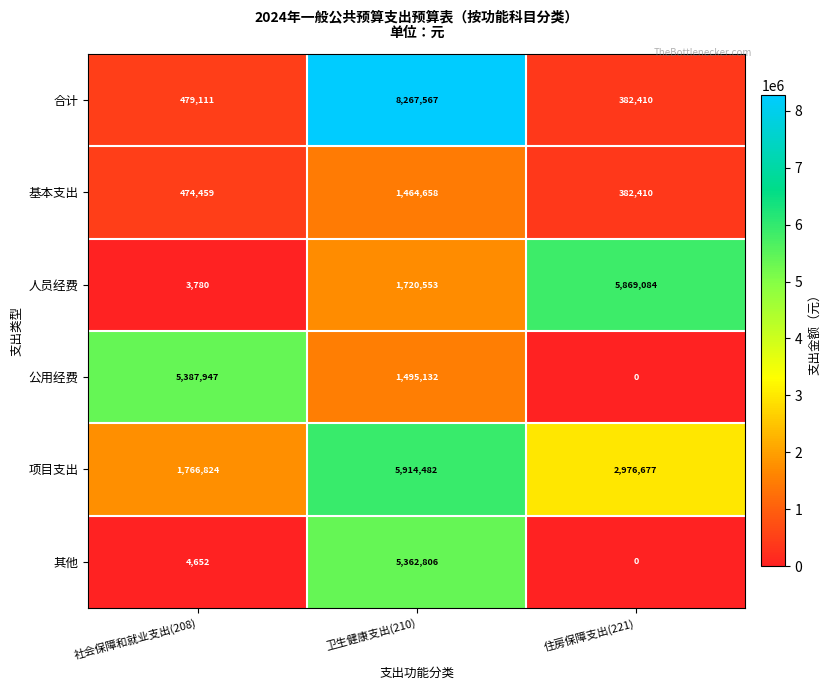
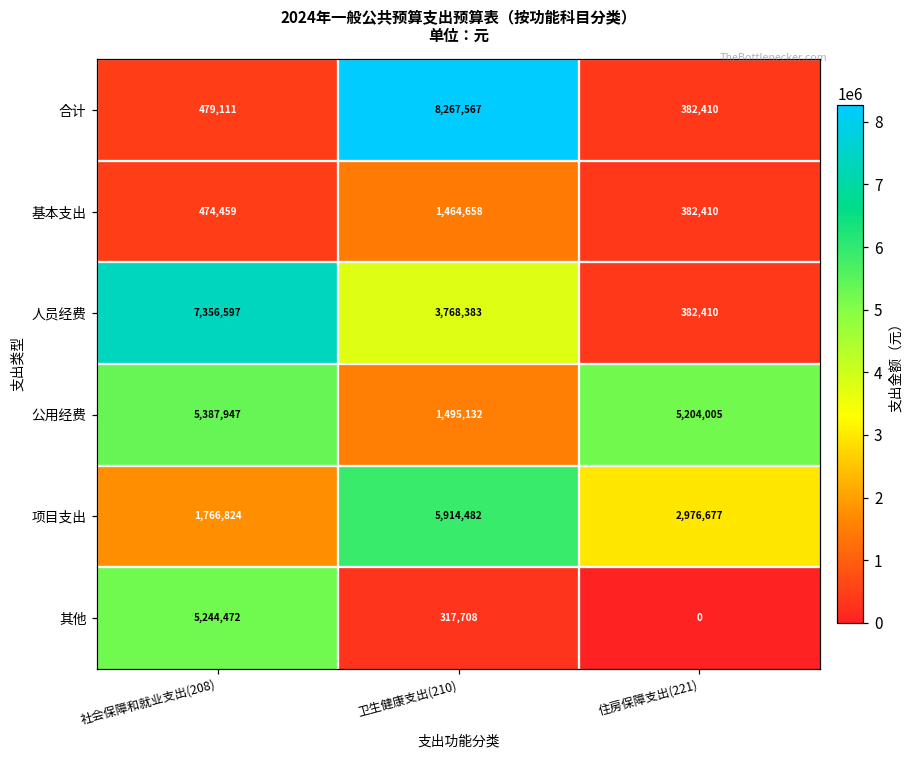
  {
    "合计": {
      "社会保障和就业支出(208)": "479,111",
      "卫生健康支出(210)": "8,267,567",
      "住房保障支出(221)": "382,410"
    },
    "基本支出": {
      "社会保障和就业支出(208)": "474,459",
      "卫生健康支出(210)": "1,464,658",
      "住房保障支出(221)": "382,410"
    },
    "人员经费": {
-     "社会保障和就业支出(208)": "3,780",
-     "卫生健康支出(210)": "1,720,553",
-     "住房保障支出(221)": "5,869,084"
+     "社会保障和就业支出(208)": "7,356,597",
+     "卫生健康支出(210)": "3,768,383",
+     "住房保障支出(221)": "382,410"
    },
    "公用经费": {
      "社会保障和就业支出(208)": "5,387,947",
      "卫生健康支出(210)": "1,495,132",
-     "住房保障支出(221)": "0"
+     "住房保障支出(221)": "5,204,005"
    },
    "项目支出": {
      "社会保障和就业支出(208)": "1,766,824",
      "卫生健康支出(210)": "5,914,482",
      "住房保障支出(221)": "2,976,677"
    },
    "其他": {
-     "社会保障和就业支出(208)": "4,652",
-     "卫生健康支出(210)": "5,362,806",
+     "社会保障和就业支出(208)": "5,244,472",
+     "卫生健康支出(210)": "317,708",
      "住房保障支出(221)": "0"
    }
  }
